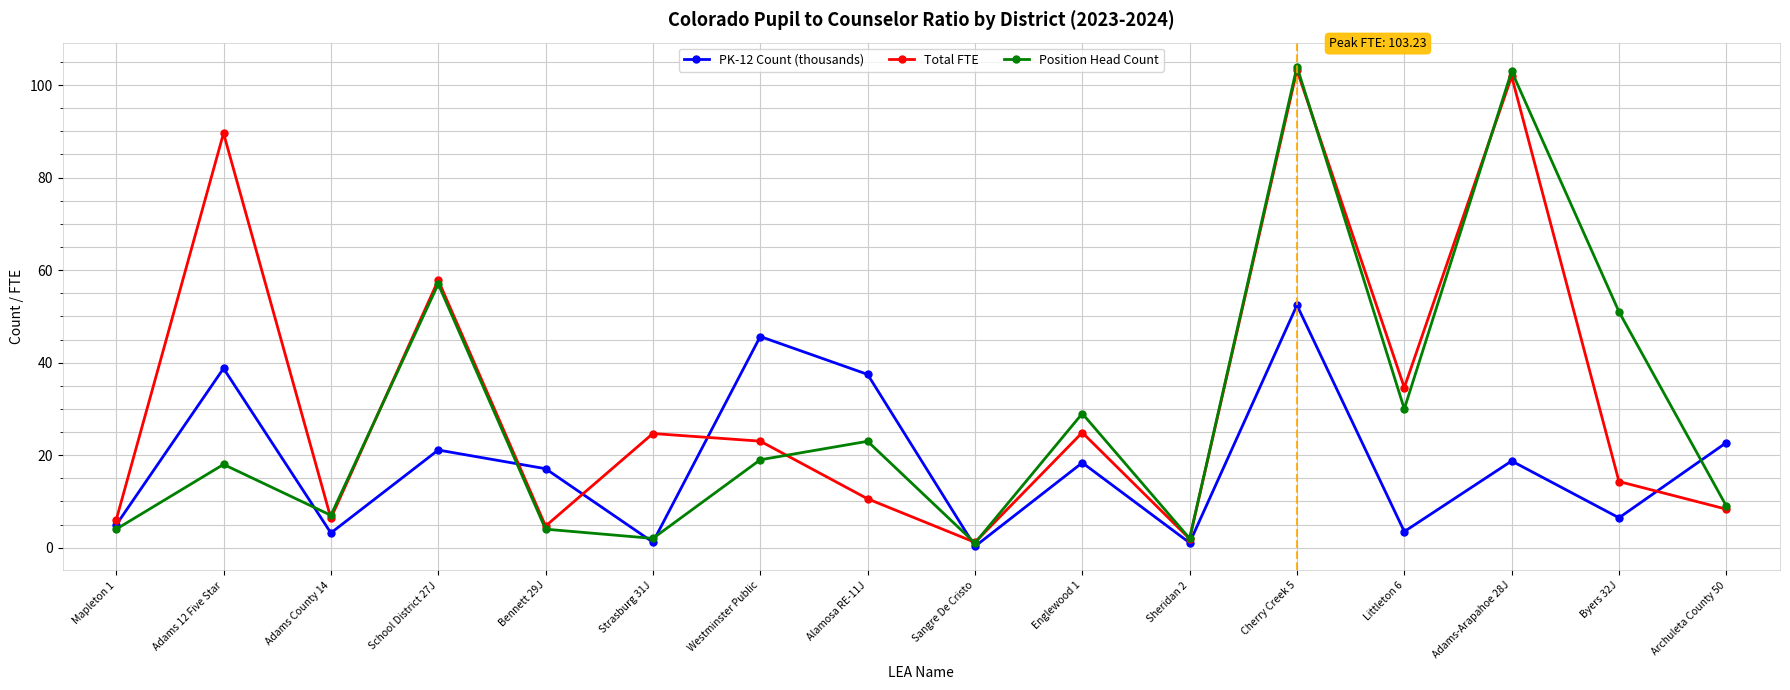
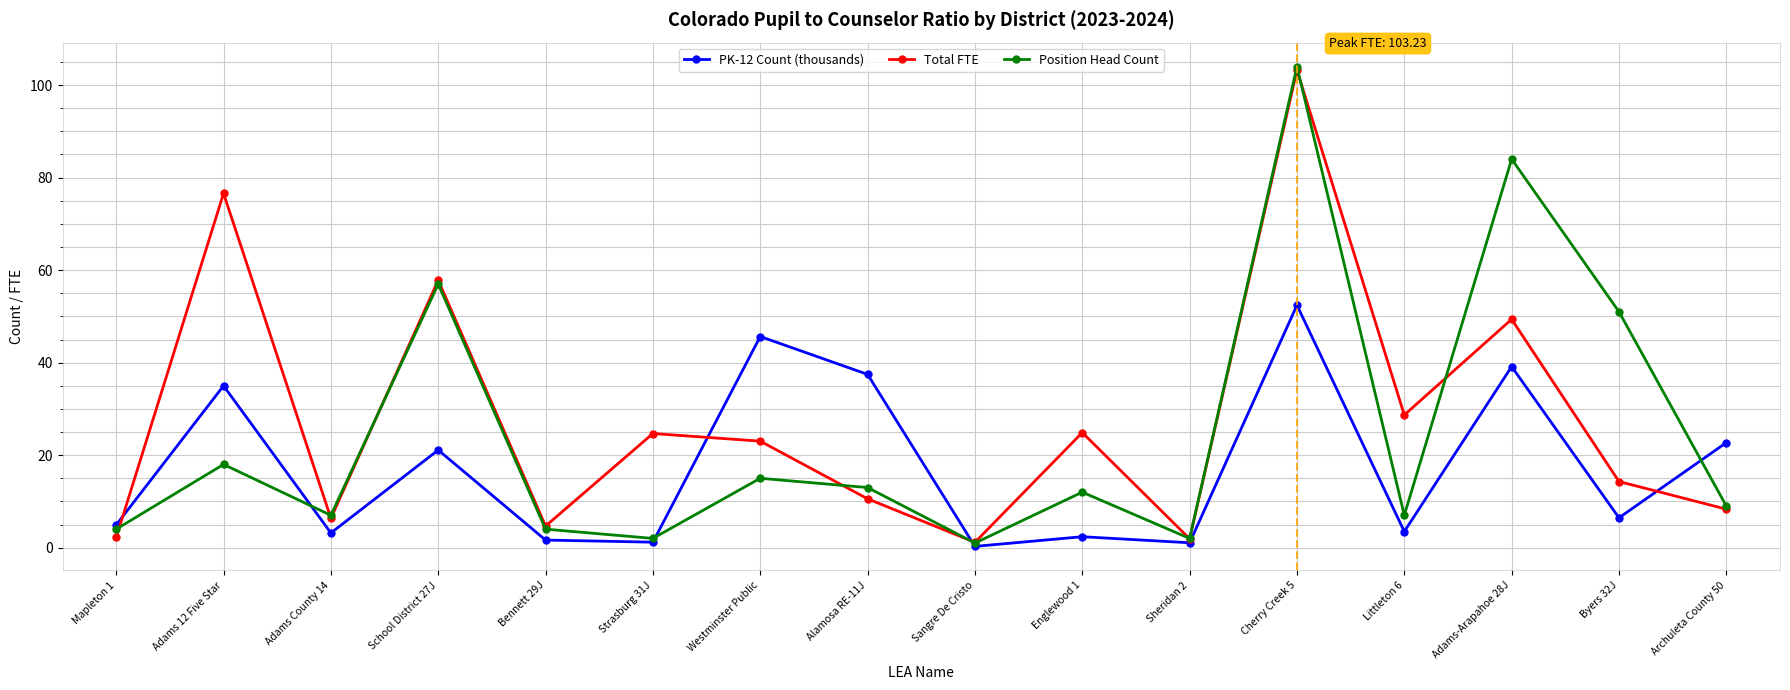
  {
    "PK-12 Count (thousands)": {
      "Mapleton 1": 5,
-     "Adams 12 Five Star": 39,
+     "Adams 12 Five Star": 35,
      "Adams County 14": 3,
      "School District 27J": 21,
-     "Bennett 29J": 17,
+     "Bennett 29J": 2,
      "Strasburg 31J": 1,
      "Westminster Public": 46,
      "Alamosa RE-11J": 37,
      "Sangre De Cristo": 0,
-     "Englewood 1": 18,
+     "Englewood 1": 2,
      "Sheridan 2": 1,
      "Cherry Creek 5": 52,
      "Littleton 6": 3,
-     "Adams-Arapahoe 28J": 19,
+     "Adams-Arapahoe 28J": 39,
      "Byers 32J": 6,
      "Archuleta County 50": 23
    },
    "Total FTE": {
-     "Mapleton 1": 6,
-     "Adams 12 Five Star": 90,
+     "Mapleton 1": 2,
+     "Adams 12 Five Star": 77,
      "Adams County 14": 6,
      "School District 27J": 58,
      "Bennett 29J": 5,
      "Strasburg 31J": 25,
      "Westminster Public": 23,
      "Alamosa RE-11J": 11,
      "Englewood 1": 25,
      "Cherry Creek 5": 103,
-     "Littleton 6": 35,
-     "Adams-Arapahoe 28J": 102,
+     "Littleton 6": 29,
+     "Adams-Arapahoe 28J": 49,
      "Byers 32J": 14,
      "Archuleta County 50": 8
    },
    "Position Head Count": {
      "Mapleton 1": 4,
      "Adams 12 Five Star": 18,
      "Adams County 14": 7,
      "School District 27J": 57,
      "Bennett 29J": 4,
      "Strasburg 31J": 2,
-     "Westminster Public": 19,
-     "Alamosa RE-11J": 23,
-     "Englewood 1": 29,
+     "Westminster Public": 15,
+     "Alamosa RE-11J": 13,
+     "Englewood 1": 12,
      "Cherry Creek 5": 104,
-     "Littleton 6": 30,
-     "Adams-Arapahoe 28J": 103,
+     "Littleton 6": 7,
+     "Adams-Arapahoe 28J": 84,
      "Byers 32J": 51,
      "Archuleta County 50": 9
    }
  }
